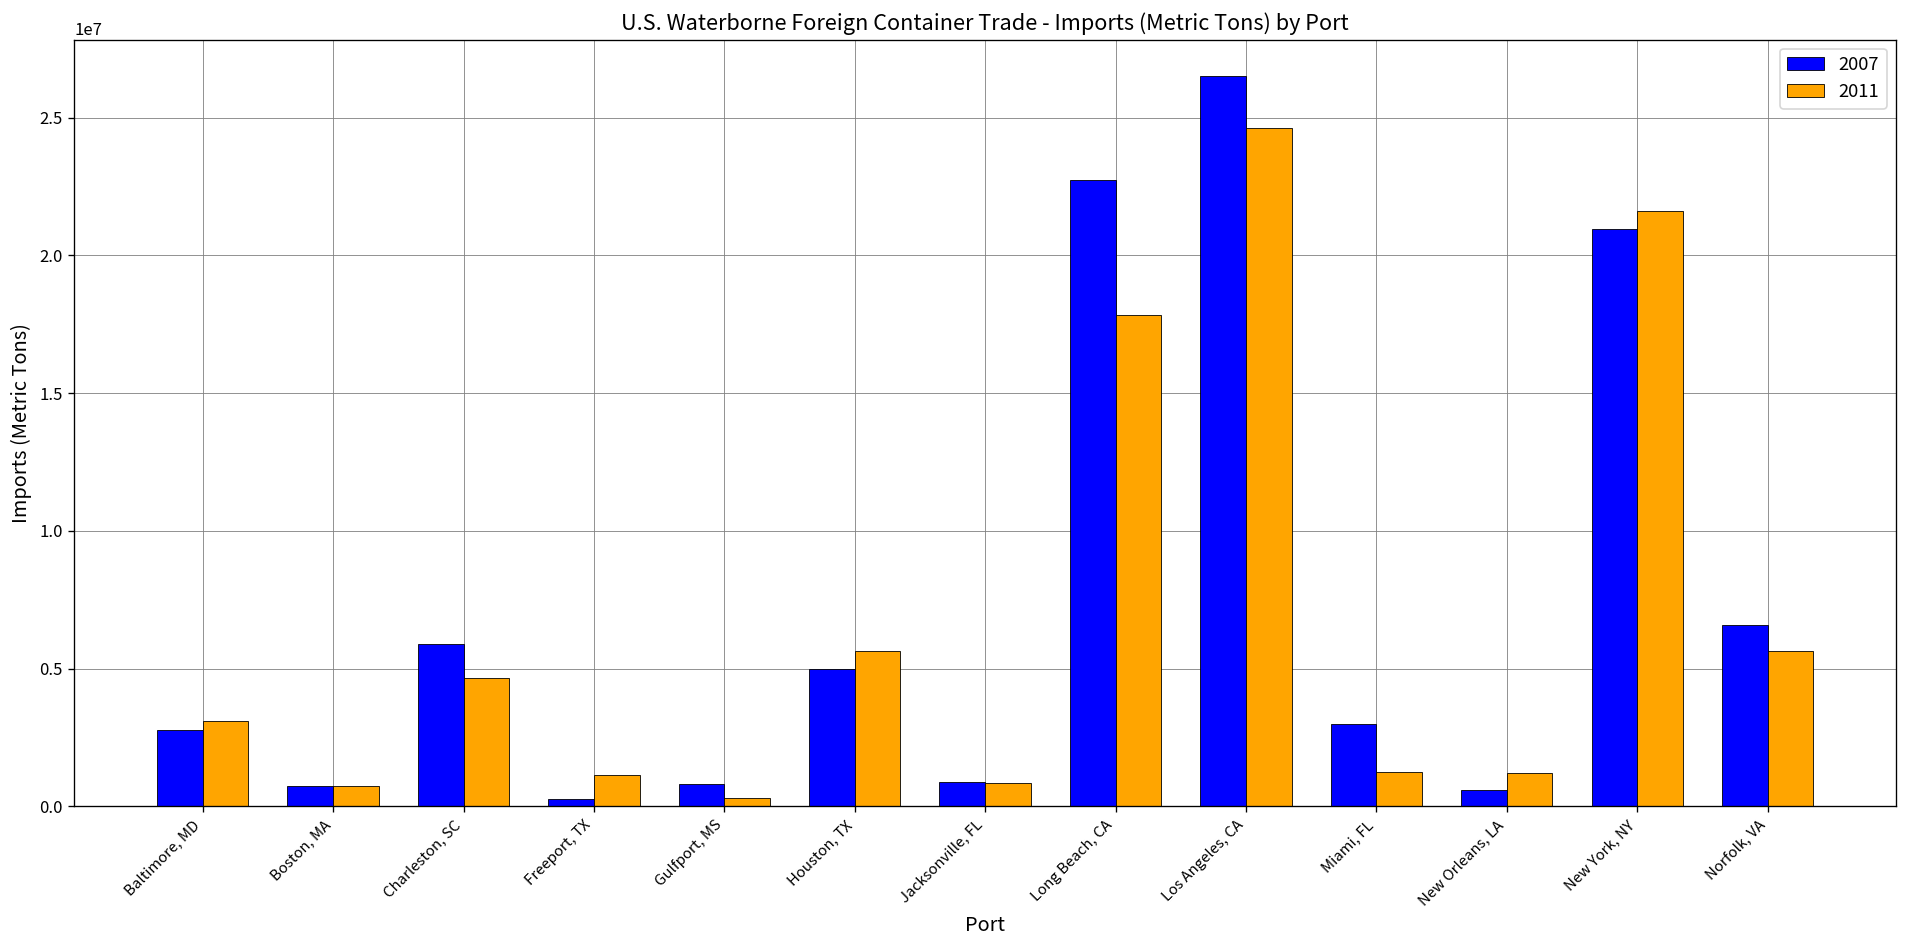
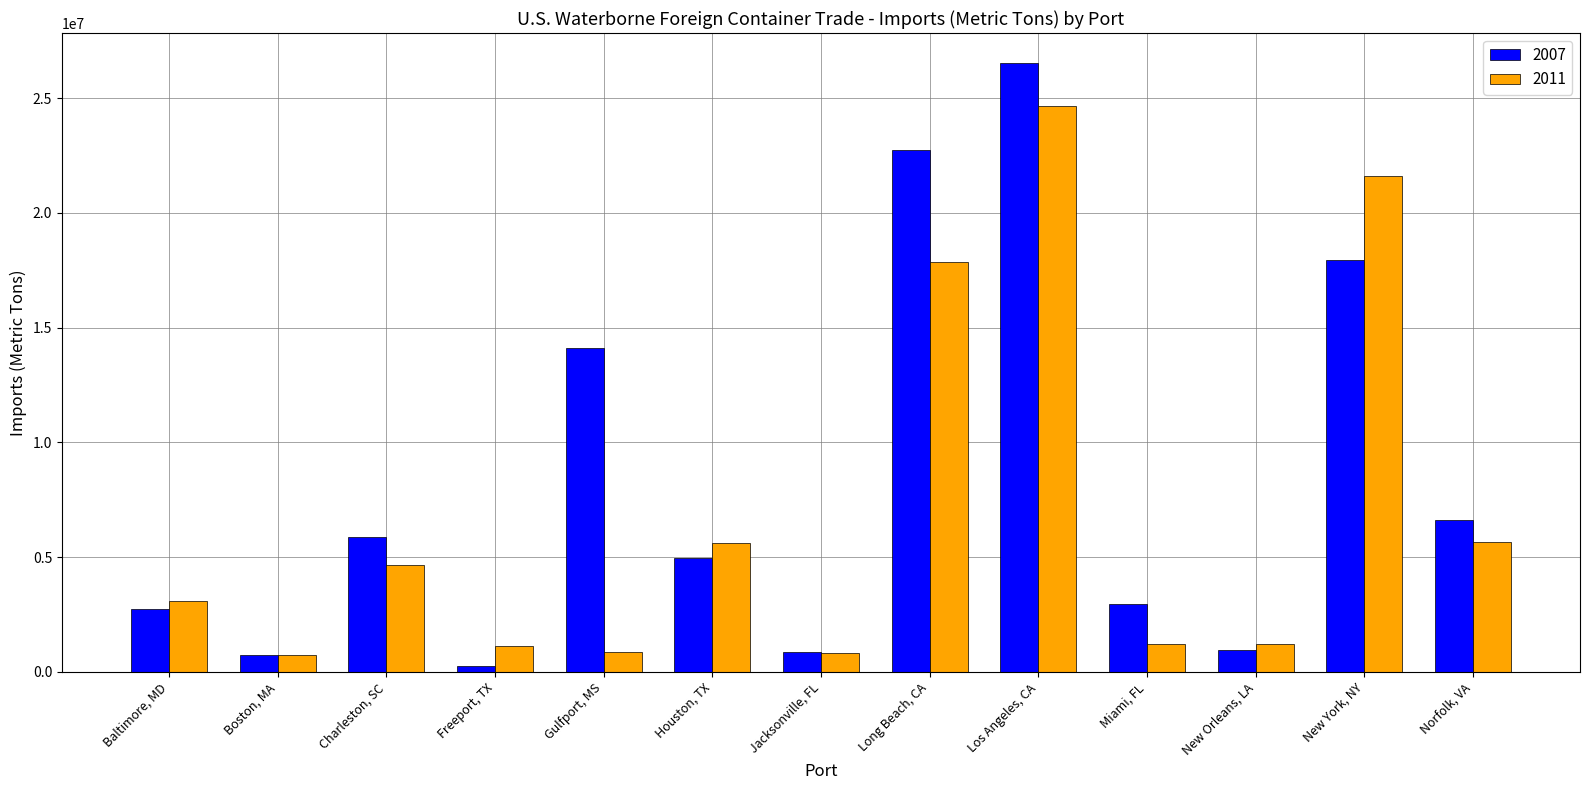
  {
    "2007": {
      "Baltimore, MD": 2800000,
      "Boston, MA": 700000,
      "Charleston, SC": 5900000,
      "Freeport, TX": 300000,
-     "Gulfport, MS": 800000,
+     "Gulfport, MS": 14100000,
      "Houston, TX": 5000000,
      "Jacksonville, FL": 900000,
      "Long Beach, CA": 22700000,
      "Los Angeles, CA": 26500000,
      "Miami, FL": 3000000,
-     "New Orleans, LA": 600000,
-     "New York, NY": 21000000,
+     "New Orleans, LA": 1000000,
+     "New York, NY": 18000000,
      "Norfolk, VA": 6600000
    },
    "2011": {
      "Baltimore, MD": 3100000,
      "Boston, MA": 700000,
      "Charleston, SC": 4600000,
      "Freeport, TX": 1100000,
-     "Gulfport, MS": 300000,
+     "Gulfport, MS": 800000,
      "Houston, TX": 5600000,
      "Jacksonville, FL": 800000,
      "Long Beach, CA": 17800000,
      "Los Angeles, CA": 24600000,
      "Miami, FL": 1200000,
      "New Orleans, LA": 1200000,
      "New York, NY": 21600000,
      "Norfolk, VA": 5600000
    }
  }
